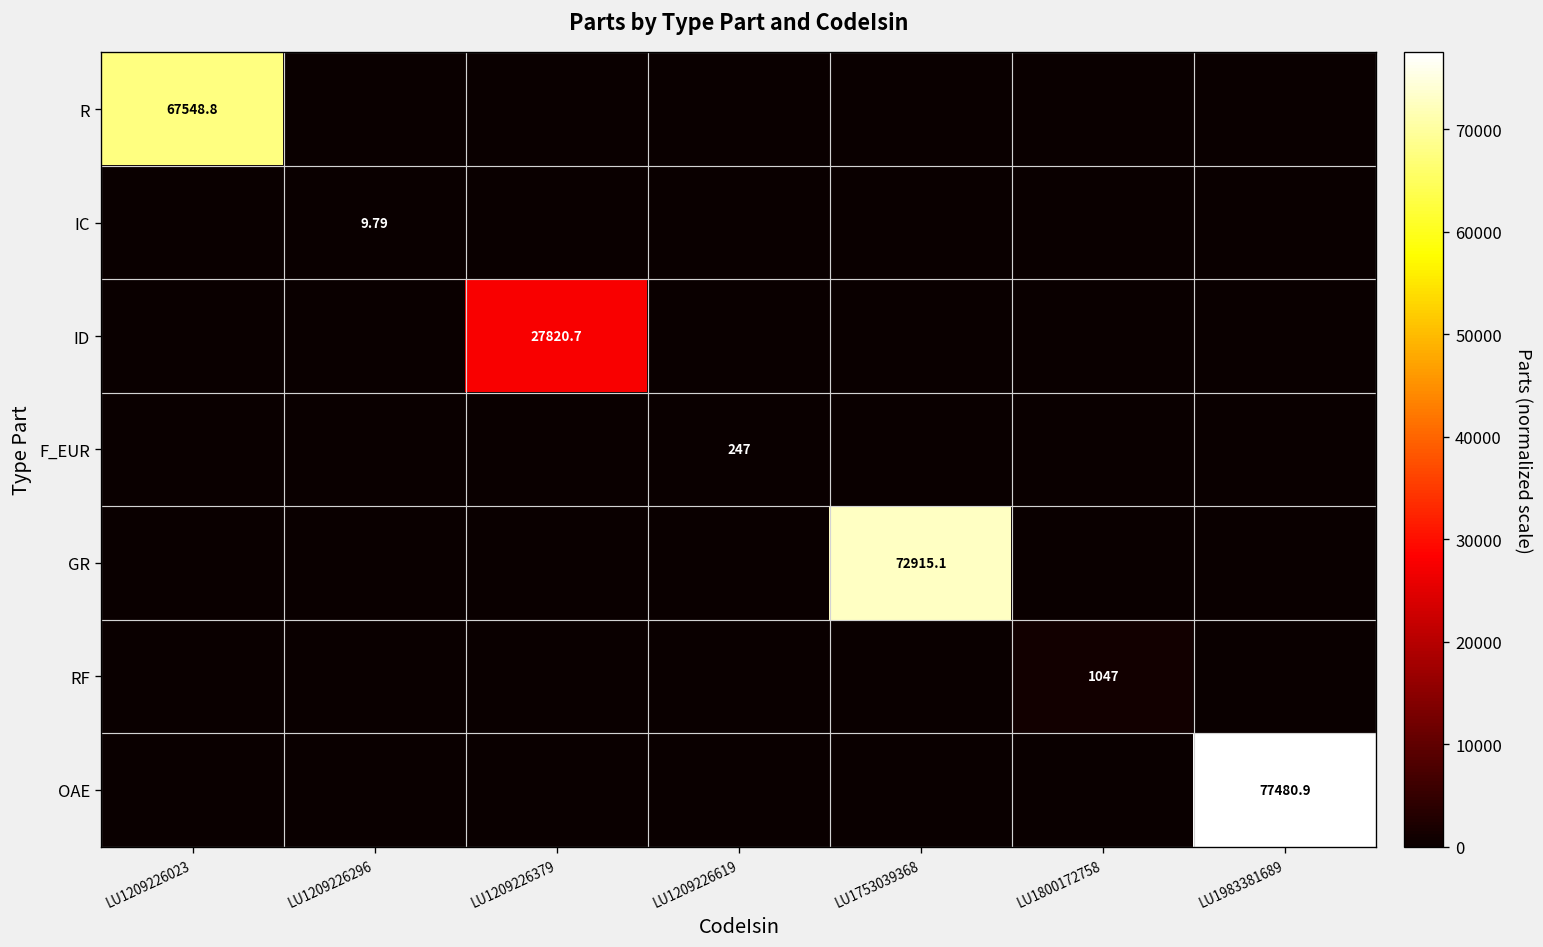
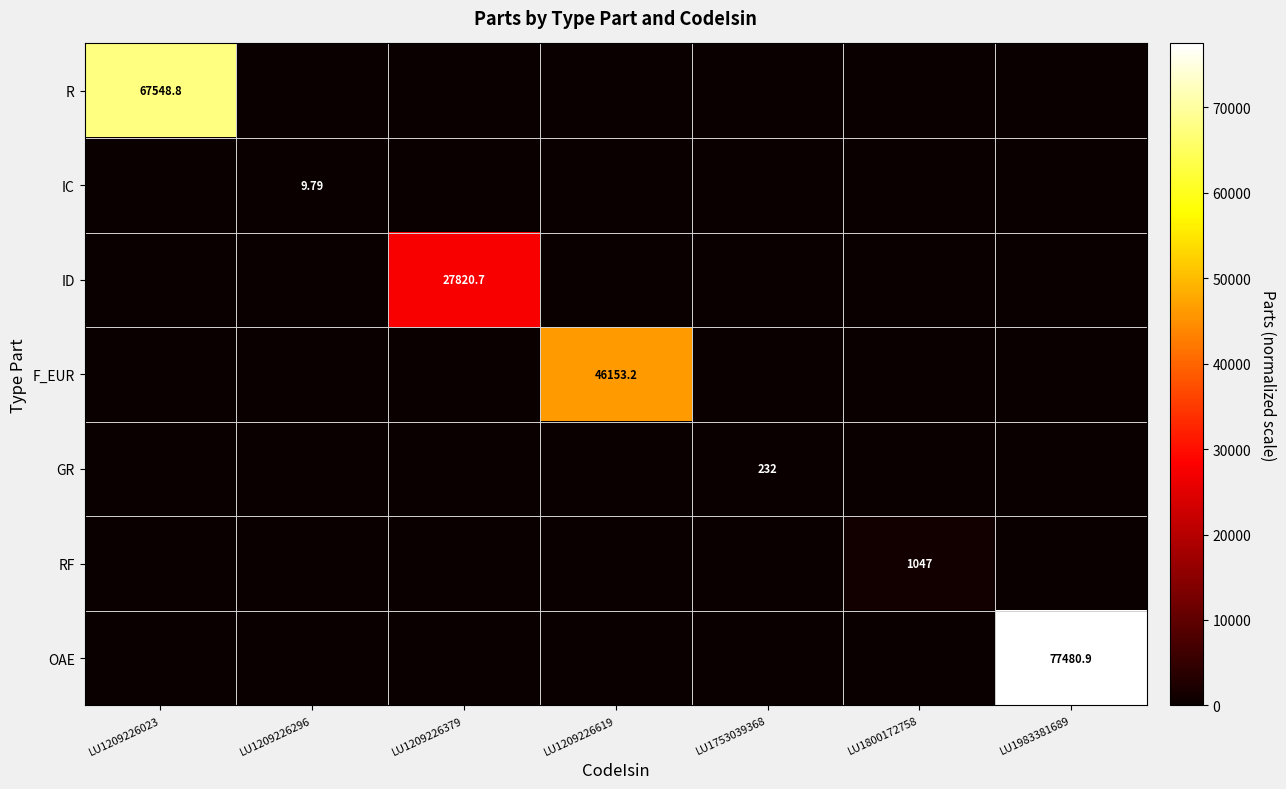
  {
    "R": {
      "LU1209226023": 67548.8
    },
    "IC": {
      "LU1209226296": 9.79
    },
    "ID": {
      "LU1209226379": 27820.7
    },
    "F_EUR": {
-     "LU1209226619": 247
+     "LU1209226619": 46153.2
    },
    "GR": {
-     "LU1753039368": 72915.1
+     "LU1753039368": 232
    },
    "RF": {
      "LU1800172758": 1047
    },
    "OAE": {
      "LU1983381689": 77480.9
    }
  }
